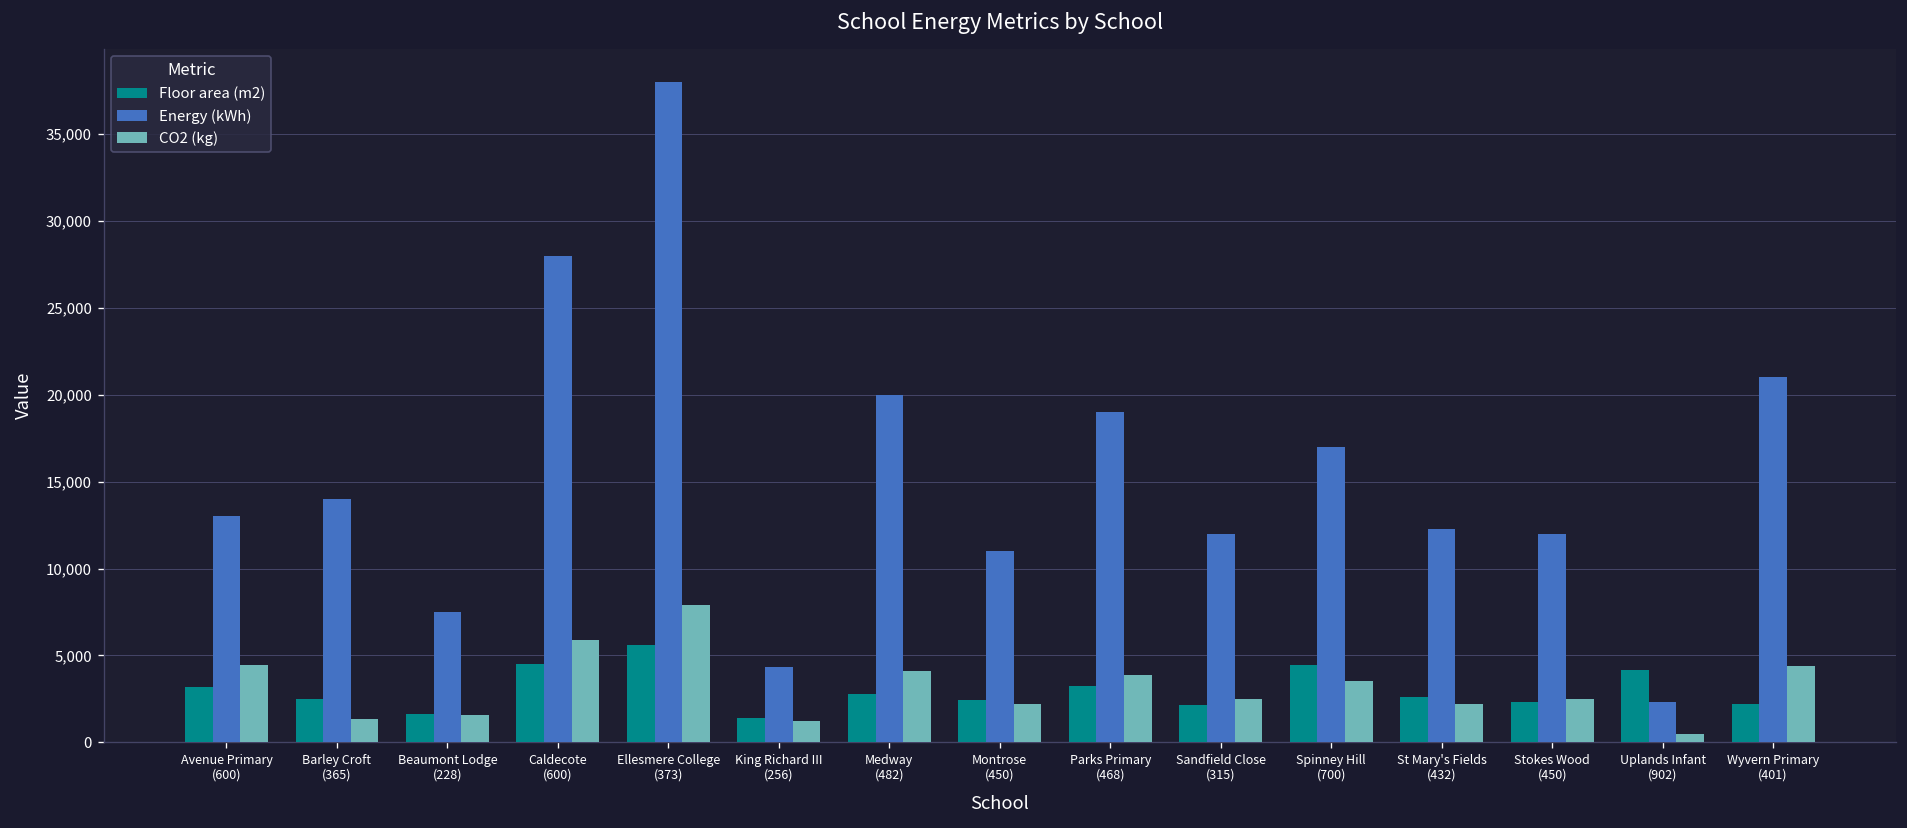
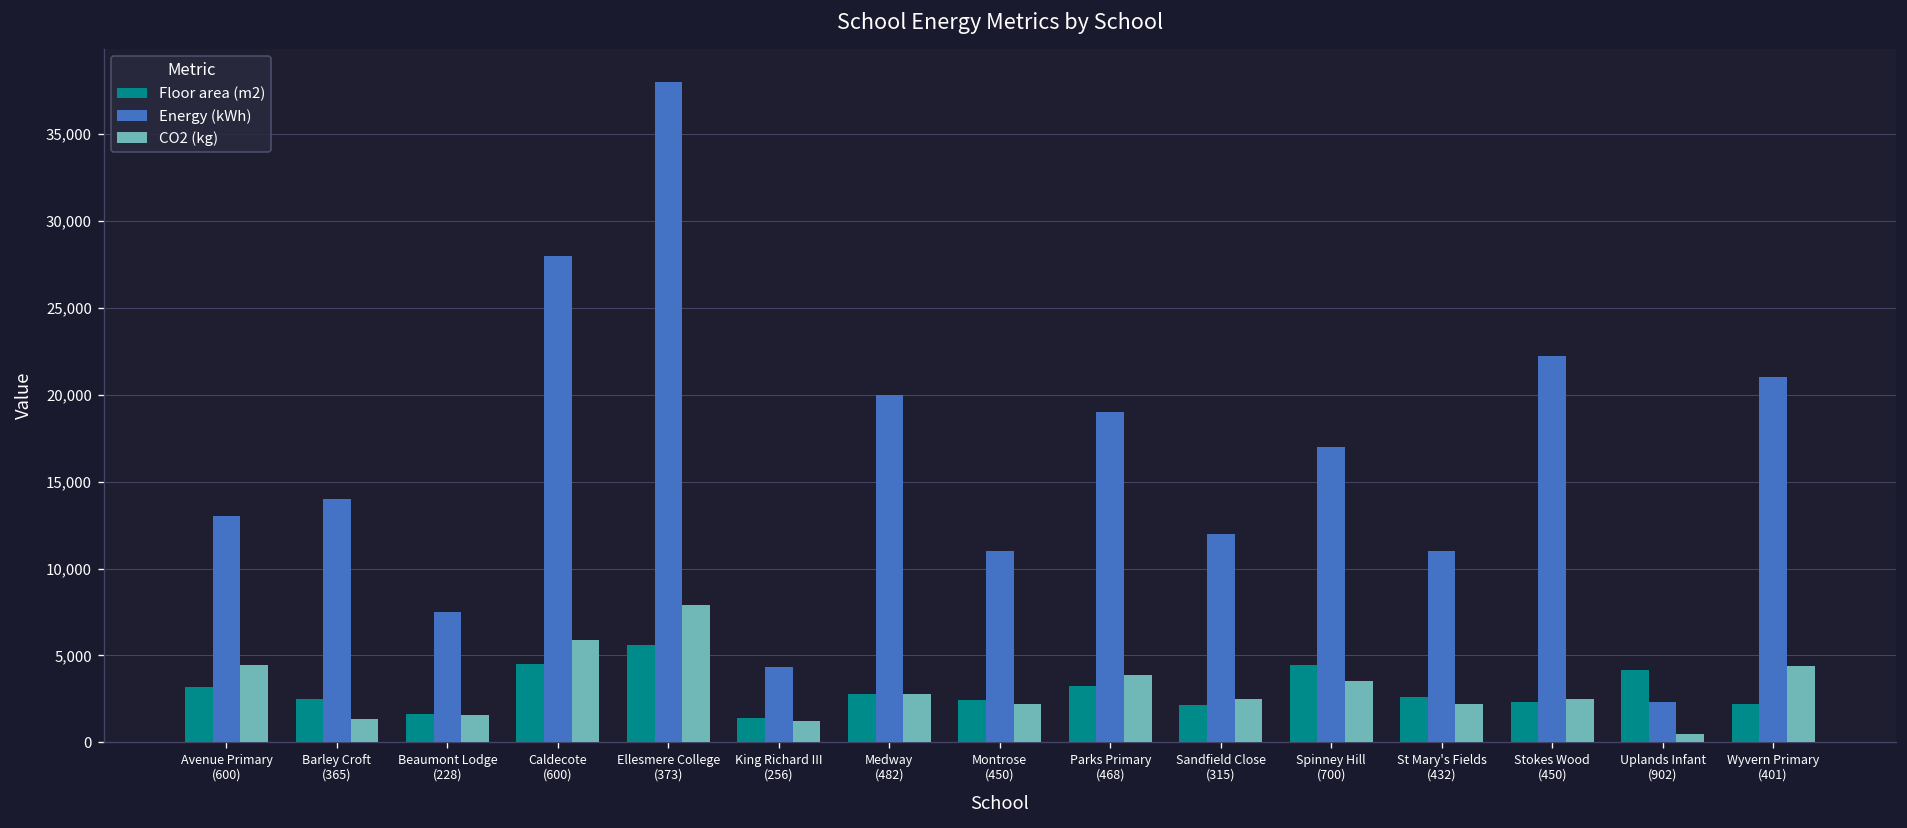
  {
    "Floor area (m2)": {
      "Avenue Primary (600)": "3,200",
      "Barley Croft (365)": "2,500",
      "Beaumont Lodge (228)": "1,600",
      "Caldecote (600)": "4,500",
      "Ellesmere College (373)": "5,600",
      "King Richard III (256)": "1,400",
      "Medway (482)": "2,800",
      "Montrose (450)": "2,500",
      "Parks Primary (468)": "3,300",
      "Sandfield Close (315)": "2,200",
      "Spinney Hill (700)": "4,400",
      "St Mary's Fields (432)": "2,600",
      "Stokes Wood (450)": "2,300",
      "Uplands Infant (902)": "4,200",
      "Wyvern Primary (401)": "2,200"
    },
    "Energy (kWh)": {
      "Avenue Primary (600)": "13,000",
      "Barley Croft (365)": "14,000",
      "Beaumont Lodge (228)": "7,500",
      "Caldecote (600)": "28,000",
      "Ellesmere College (373)": "38,000",
      "King Richard III (256)": "4,400",
      "Medway (482)": "20,000",
      "Montrose (450)": "11,000",
      "Parks Primary (468)": "19,000",
      "Sandfield Close (315)": "12,000",
      "Spinney Hill (700)": "17,000",
-     "St Mary's Fields (432)": "12,300",
-     "Stokes Wood (450)": "12,000",
+     "St Mary's Fields (432)": "11,000",
+     "Stokes Wood (450)": "22,200",
      "Uplands Infant (902)": "2,300",
      "Wyvern Primary (401)": "21,000"
    },
    "CO2 (kg)": {
      "Avenue Primary (600)": "4,400",
      "Barley Croft (365)": "1,300",
      "Beaumont Lodge (228)": "1,600",
      "Caldecote (600)": "5,900",
      "Ellesmere College (373)": "7,900",
      "King Richard III (256)": "1,200",
-     "Medway (482)": "4,100",
+     "Medway (482)": "2,800",
      "Montrose (450)": "2,200",
      "Parks Primary (468)": "3,900",
      "Sandfield Close (315)": "2,500",
      "Spinney Hill (700)": "3,500",
      "St Mary's Fields (432)": "2,200",
      "Stokes Wood (450)": "2,500",
      "Uplands Infant (902)": "500",
      "Wyvern Primary (401)": "4,400"
    }
  }
